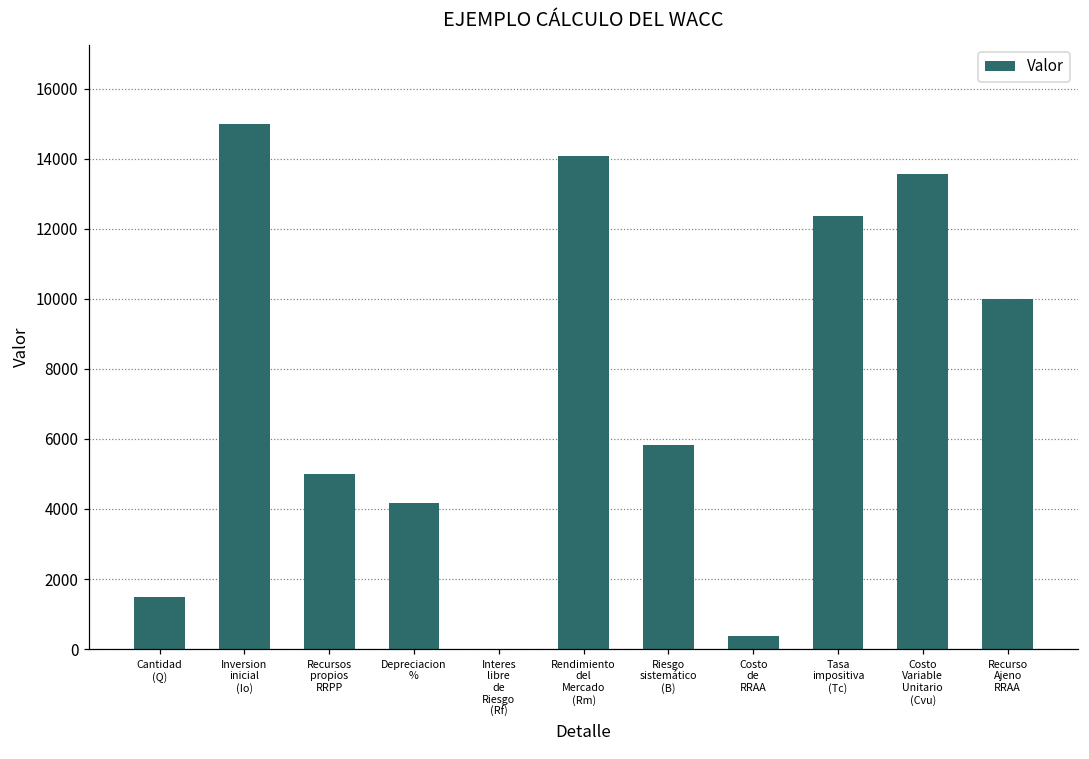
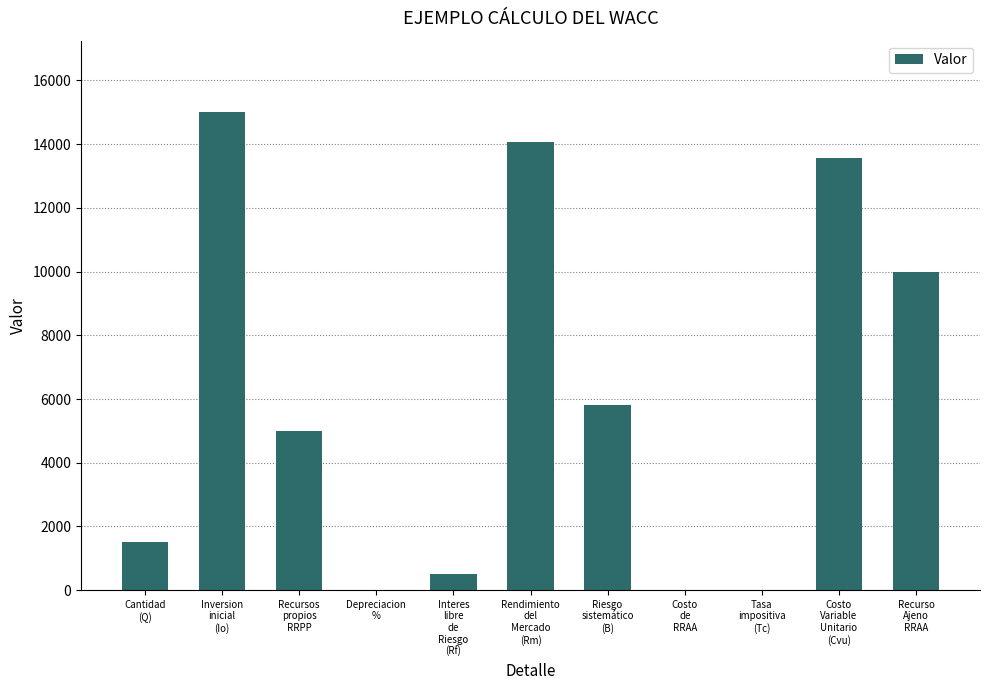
  {
    "Cantidad (Q)": 1500,
    "Inversion inicial (Io)": 15000,
    "Recursos propios RRPP": 5000,
-   "Depreciacion %": 4200,
-   "Interes libre de Riesgo (Rf)": 0,
+   "Depreciacion %": 0,
+   "Interes libre de Riesgo (Rf)": 500,
    "Rendimiento del Mercado (Rm)": 14100,
    "Riesgo sistemático (B)": 5800,
-   "Costo de RRAA": 400,
-   "Tasa impositiva (Tc)": 12400,
+   "Costo de RRAA": 0,
+   "Tasa impositiva (Tc)": 0,
    "Costo Variable Unitario (Cvu)": 13600,
    "Recurso Ajeno RRAA": 10000
  }
